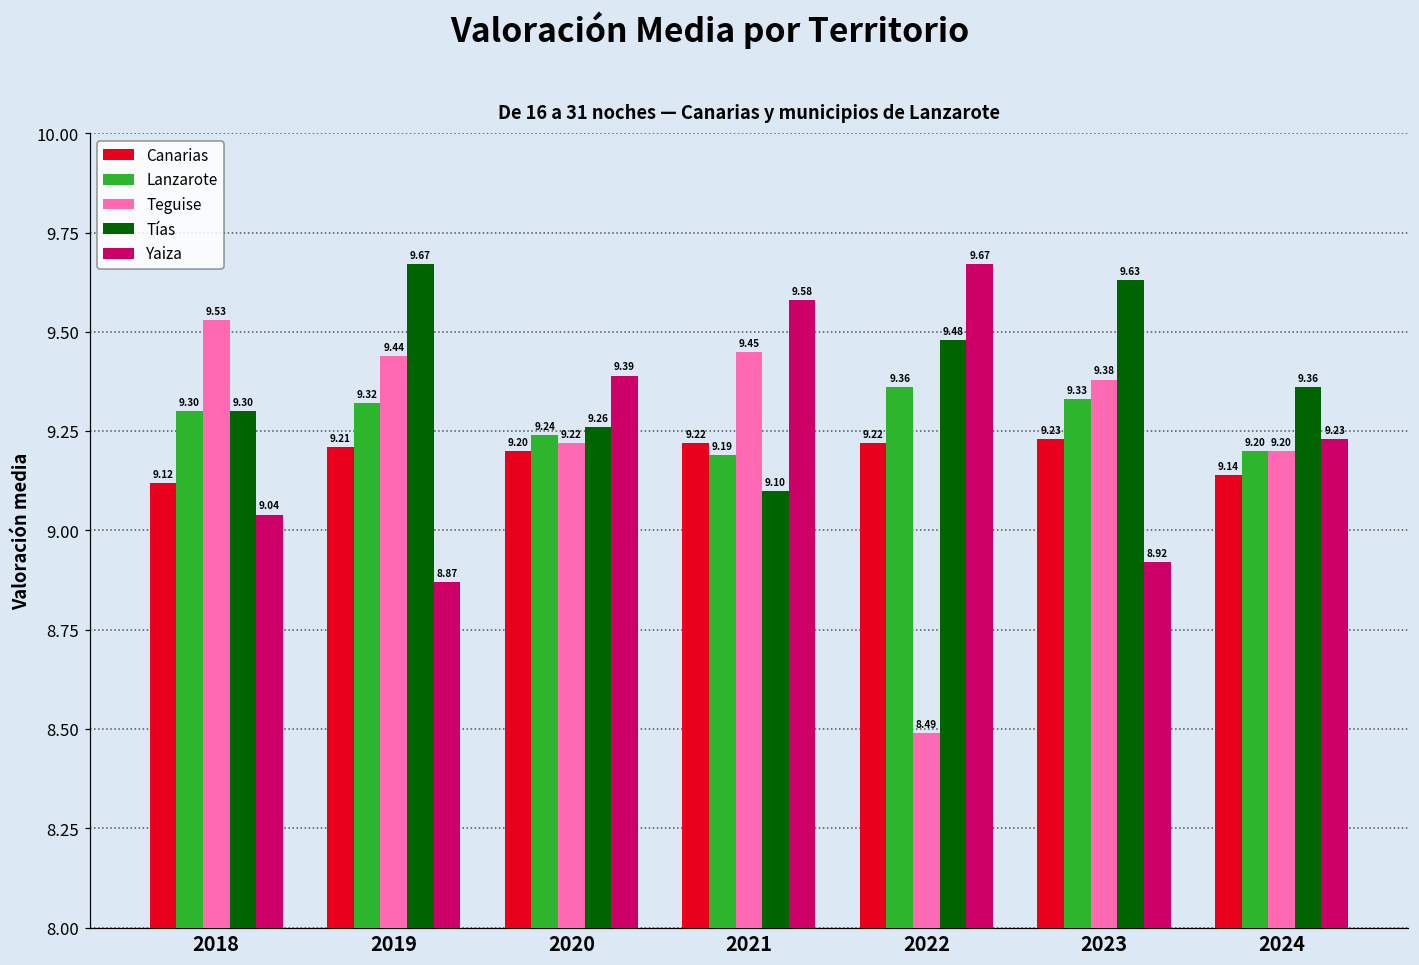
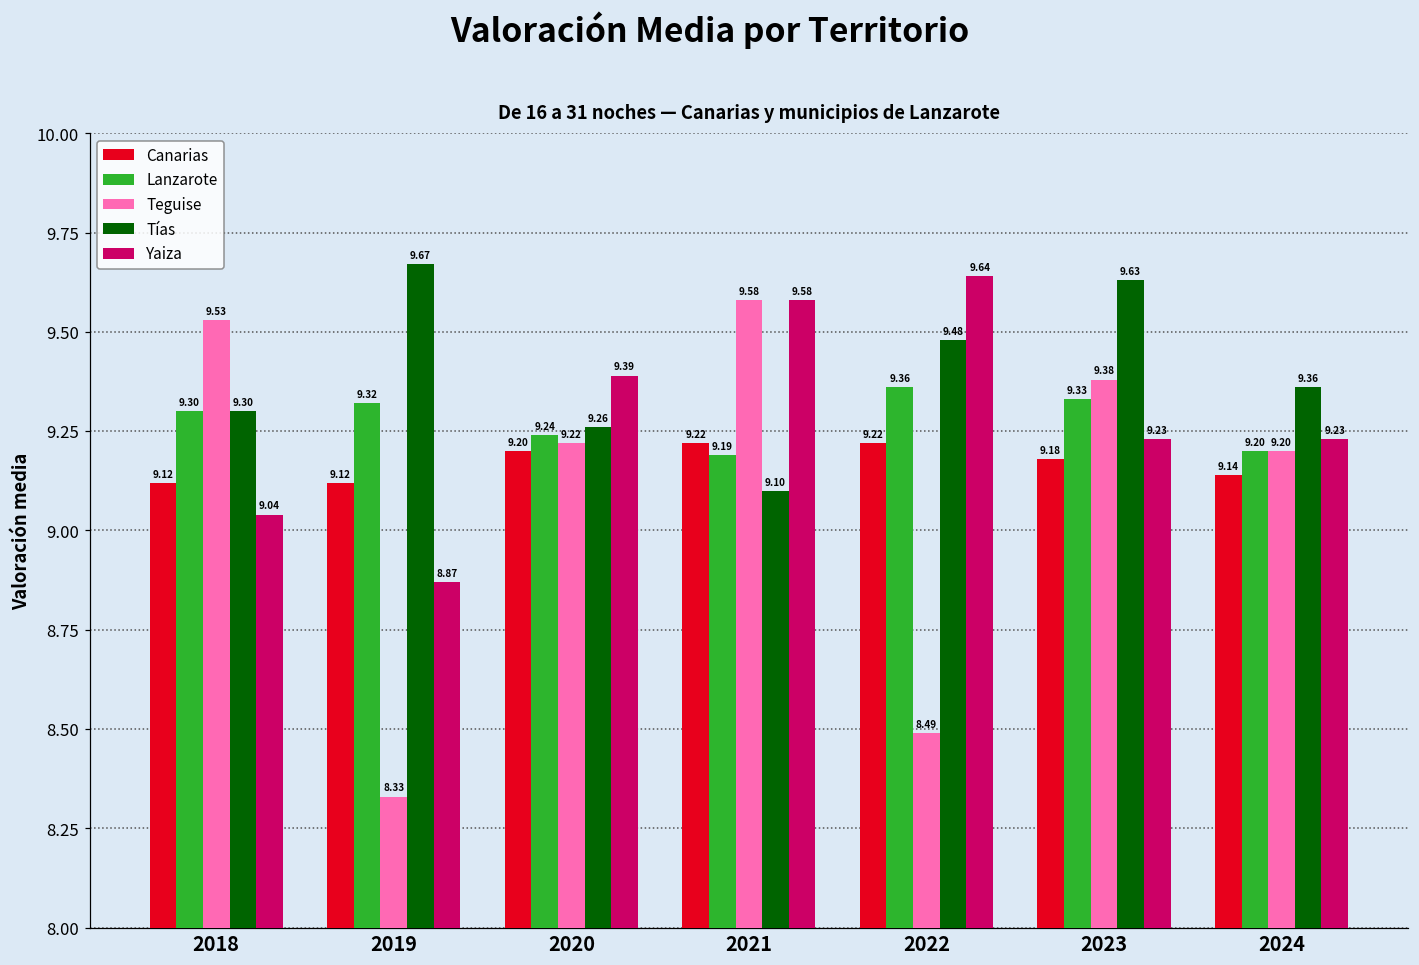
  {
    "Canarias": {
      "2018": 9.12,
-     "2019": 9.21,
+     "2019": 9.12,
      "2020": 9.20,
      "2021": 9.22,
      "2022": 9.22,
-     "2023": 9.23,
+     "2023": 9.18,
      "2024": 9.14
    },
    "Lanzarote": {
      "2018": 9.30,
      "2019": 9.32,
      "2020": 9.24,
      "2021": 9.19,
      "2022": 9.36,
      "2023": 9.33,
      "2024": 9.20
    },
    "Teguise": {
      "2018": 9.53,
-     "2019": 9.44,
+     "2019": 8.33,
      "2020": 9.22,
-     "2021": 9.45,
+     "2021": 9.58,
      "2022": 8.49,
      "2023": 9.38,
      "2024": 9.20
    },
    "Tías": {
      "2018": 9.30,
      "2019": 9.67,
      "2020": 9.26,
      "2021": 9.10,
      "2022": 9.48,
      "2023": 9.63,
      "2024": 9.36
    },
    "Yaiza": {
      "2018": 9.04,
      "2019": 8.87,
      "2020": 9.39,
      "2021": 9.58,
-     "2022": 9.67,
-     "2023": 8.92,
+     "2022": 9.64,
+     "2023": 9.23,
      "2024": 9.23
    }
  }
